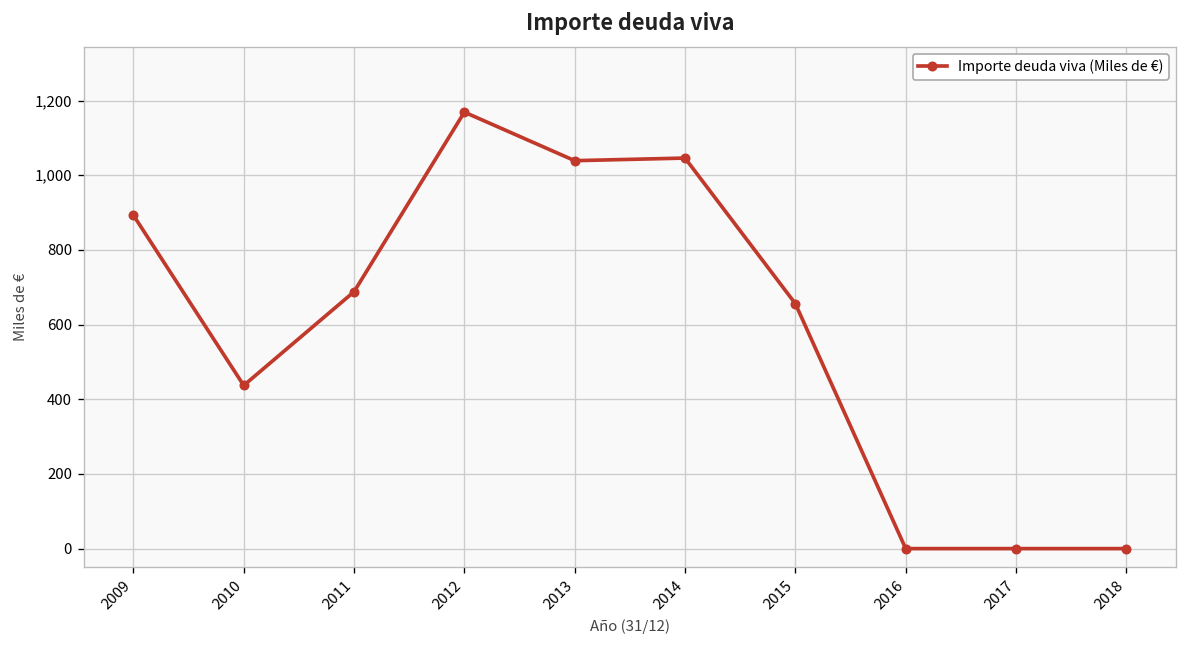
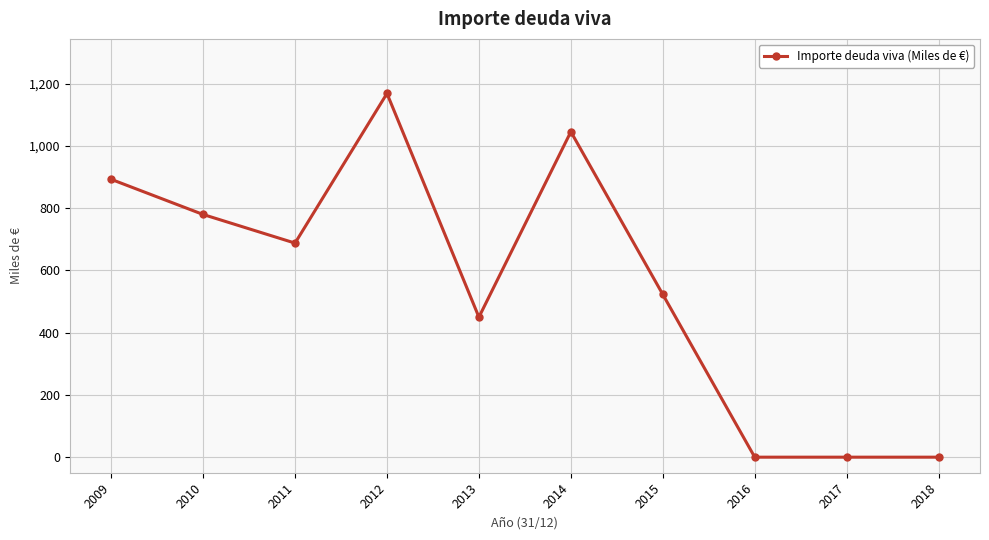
  {
    "2009": "890",
-   "2010": "440",
+   "2010": "780",
    "2011": "690",
    "2012": "1,170",
-   "2013": "1,040",
+   "2013": "450",
    "2014": "1,050",
-   "2015": "660",
+   "2015": "520",
    "2016": "0",
    "2017": "0",
    "2018": "0"
  }
